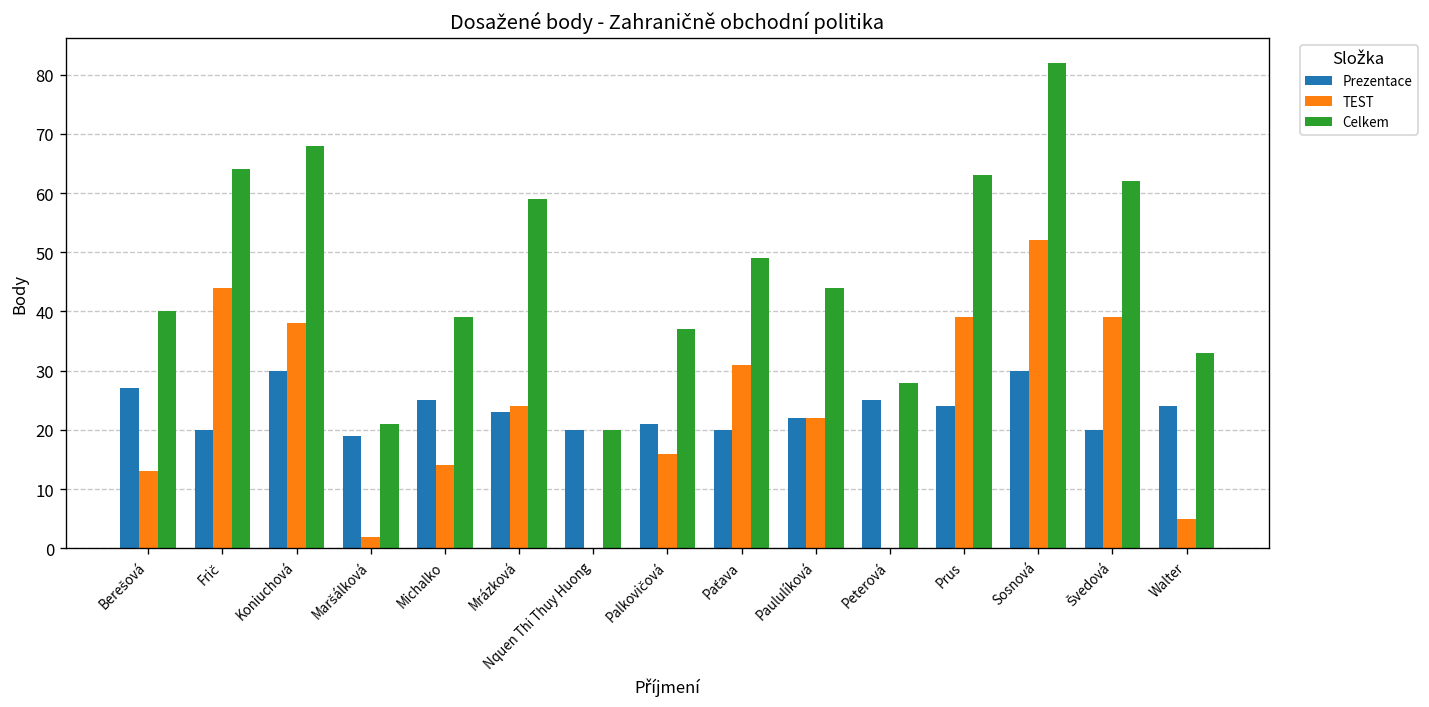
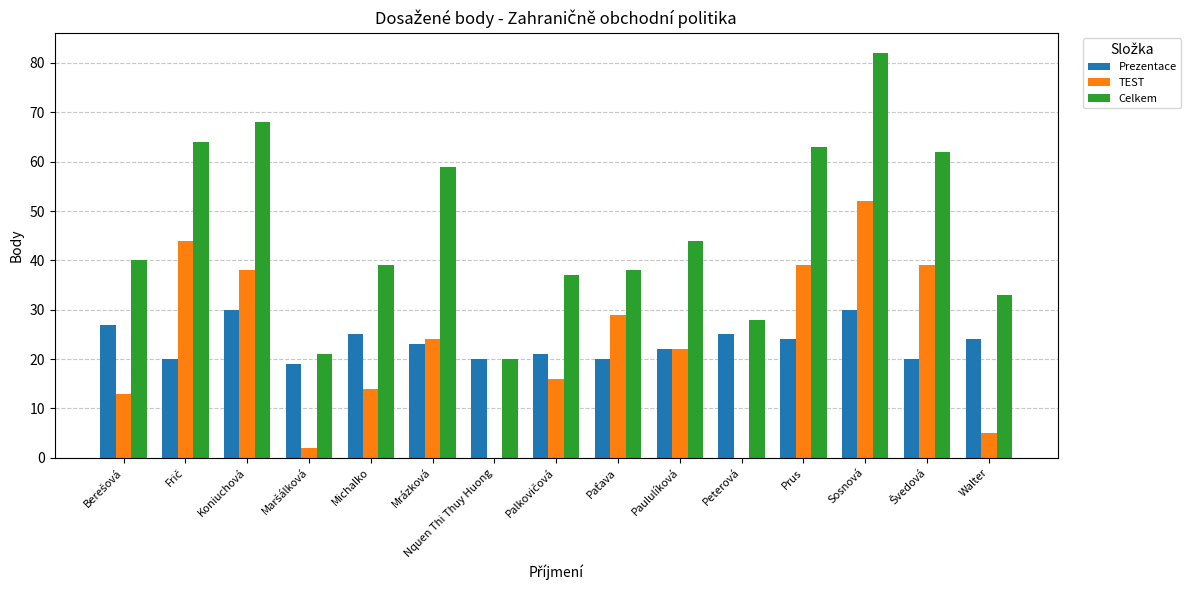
  {
    "Prezentace": {
      "Berešová": 27,
      "Frič": 20,
      "Koniuchová": 30,
      "Maršálková": 19,
      "Michalko": 25,
      "Mrázková": 23,
      "Nquen Thi Thuy Huong": 20,
      "Palkovičová": 21,
      "Paťava": 20,
      "Paululíková": 22,
      "Peterová": 25,
      "Prus": 24,
      "Sosnová": 30,
      "Švedová": 20,
      "Walter": 24
    },
    "TEST": {
      "Berešová": 13,
      "Frič": 44,
      "Koniuchová": 38,
      "Maršálková": 2,
      "Michalko": 14,
      "Mrázková": 24,
      "Nquen Thi Thuy Huong": 0,
      "Palkovičová": 16,
-     "Paťava": 31,
+     "Paťava": 29,
      "Paululíková": 22,
      "Peterová": 0,
      "Prus": 39,
      "Sosnová": 52,
      "Švedová": 39,
      "Walter": 5
    },
    "Celkem": {
      "Berešová": 40,
      "Frič": 64,
      "Koniuchová": 68,
      "Maršálková": 21,
      "Michalko": 39,
      "Mrázková": 59,
      "Nquen Thi Thuy Huong": 20,
      "Palkovičová": 37,
-     "Paťava": 49,
+     "Paťava": 38,
      "Paululíková": 44,
      "Peterová": 28,
      "Prus": 63,
      "Sosnová": 82,
      "Švedová": 62,
      "Walter": 33
    }
  }
